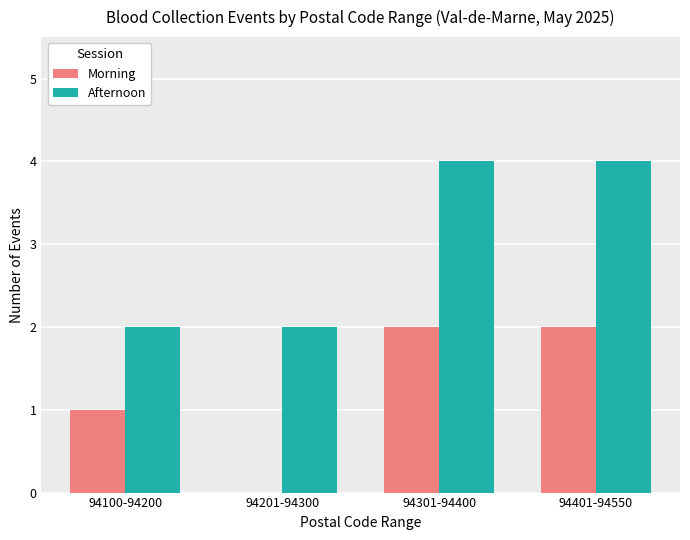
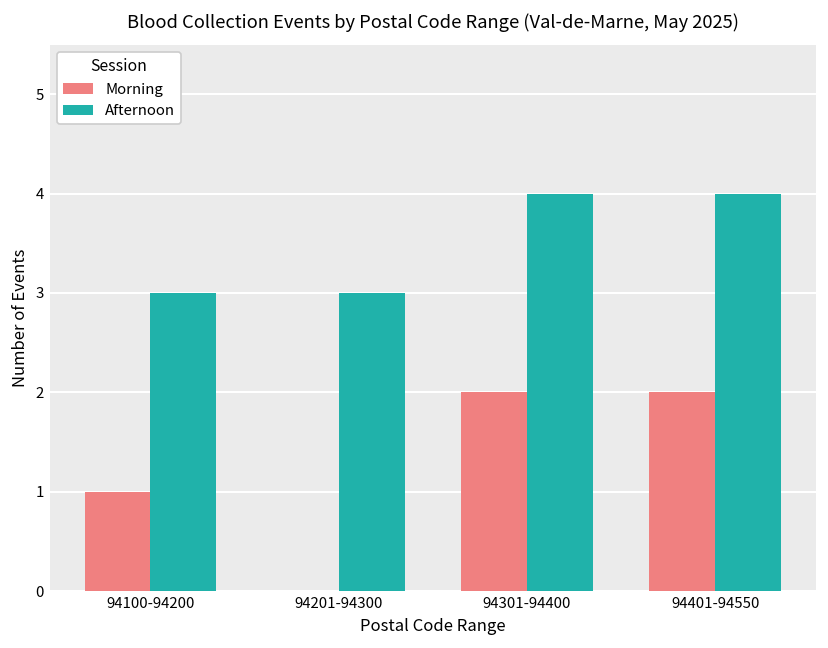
  {
    "Morning": {
      "94100-94200": 1,
      "94201-94300": 0,
      "94301-94400": 2,
      "94401-94550": 2
    },
    "Afternoon": {
-     "94100-94200": 2,
-     "94201-94300": 2,
+     "94100-94200": 3,
+     "94201-94300": 3,
      "94301-94400": 4,
      "94401-94550": 4
    }
  }
